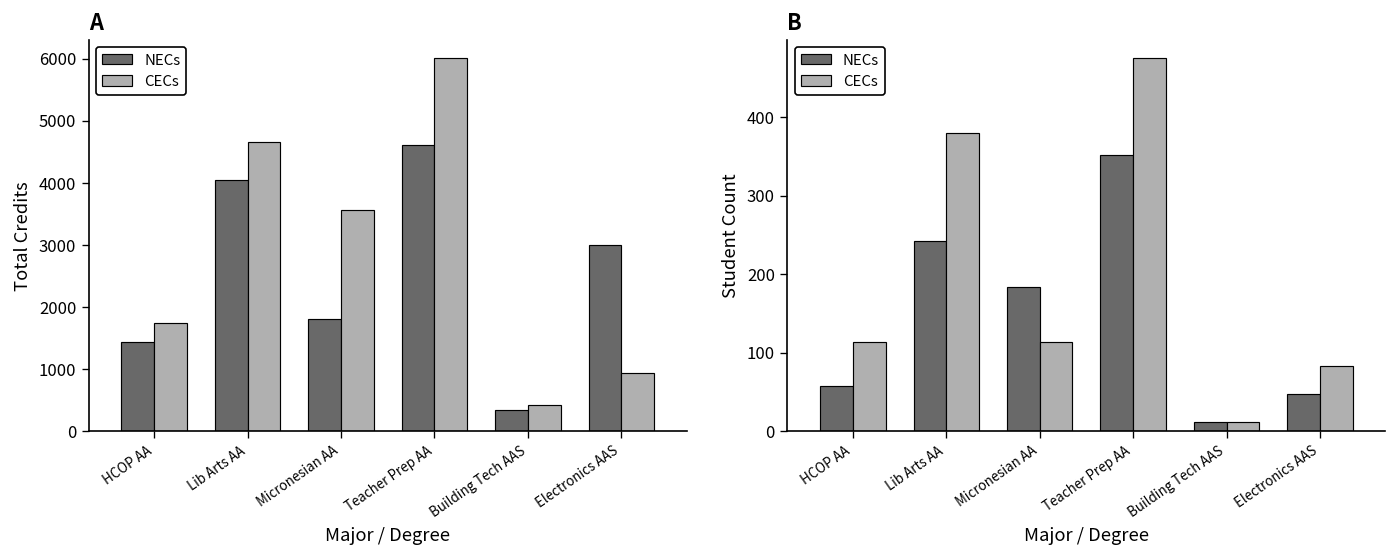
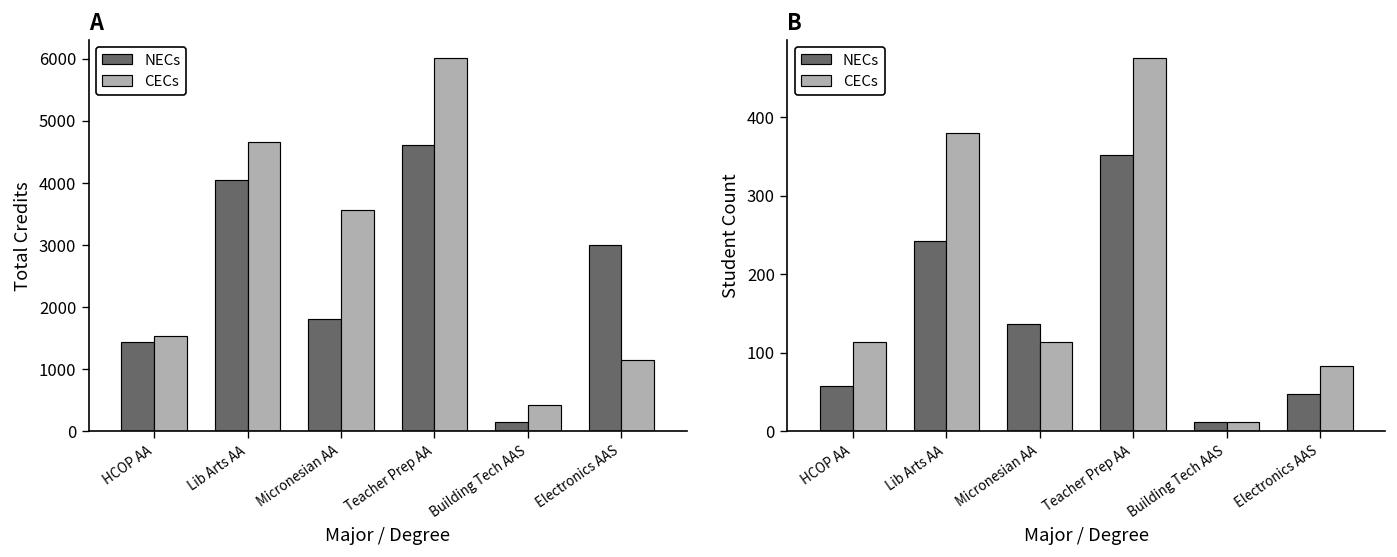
  {
    "A": {
      "NECs": {
        "HCOP AA": 1400,
        "Lib Arts AA": 4000,
        "Micronesian AA": 1800,
        "Teacher Prep AA": 4600,
-       "Building Tech AAS": 300,
+       "Building Tech AAS": 100,
        "Electronics AAS": 3000
      },
      "CECs": {
-       "HCOP AA": 1700,
+       "HCOP AA": 1500,
        "Lib Arts AA": 4700,
        "Micronesian AA": 3600,
        "Teacher Prep AA": 6000,
        "Building Tech AAS": 400,
-       "Electronics AAS": 900
+       "Electronics AAS": 1100
      }
    },
    "B": {
      "NECs": {
        "HCOP AA": 60,
        "Lib Arts AA": 240,
-       "Micronesian AA": 180,
+       "Micronesian AA": 140,
        "Teacher Prep AA": 350,
        "Building Tech AAS": 10,
        "Electronics AAS": 50
      },
      "CECs": {
        "HCOP AA": 110,
        "Lib Arts AA": 380,
        "Micronesian AA": 110,
        "Teacher Prep AA": 480,
        "Building Tech AAS": 10,
        "Electronics AAS": 80
      }
    }
  }
